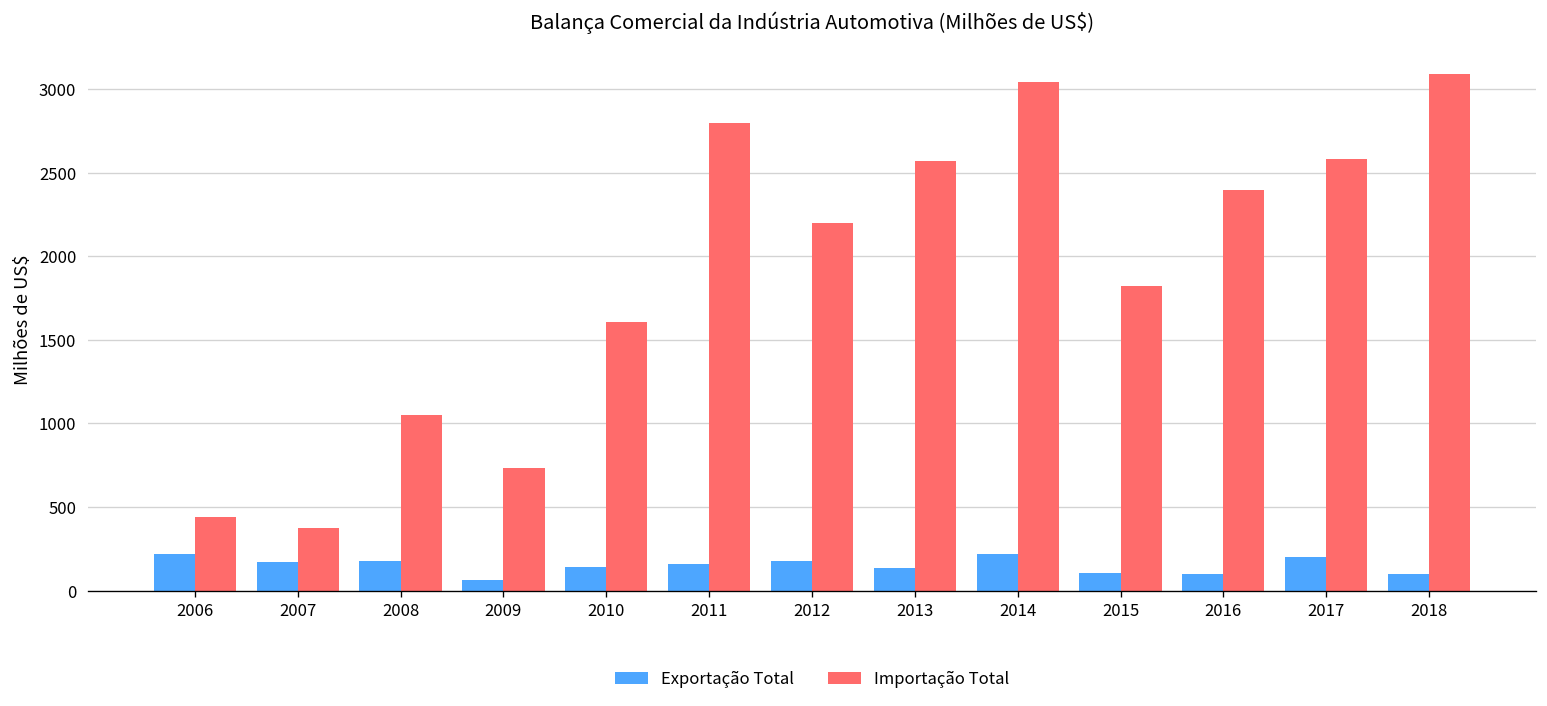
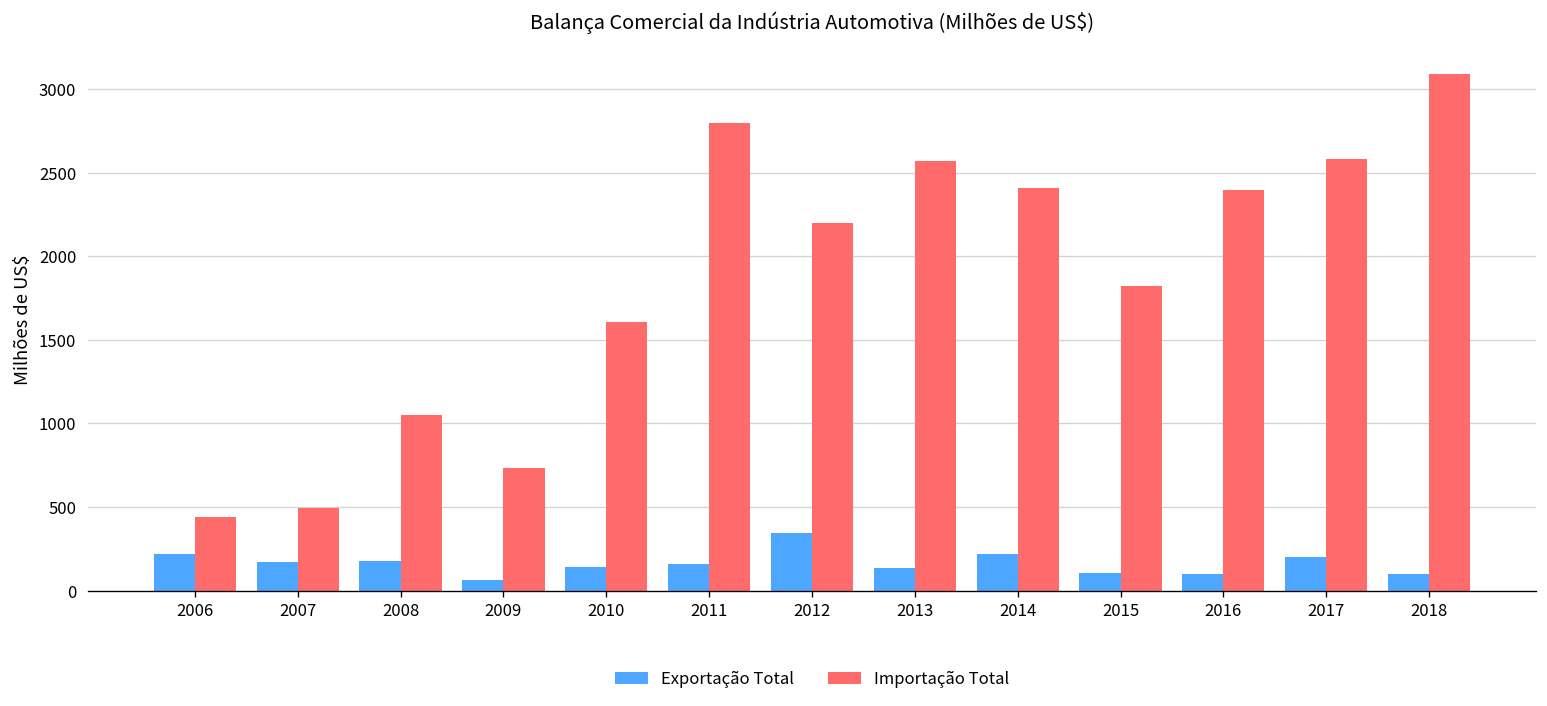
  {
    "Exportação Total": {
      "2006": 220,
      "2007": 170,
      "2008": 180,
      "2009": 70,
      "2010": 140,
      "2011": 160,
-     "2012": 170,
+     "2012": 340,
      "2013": 140,
      "2014": 220,
      "2015": 100,
      "2016": 100,
      "2017": 200,
      "2018": 100
    },
    "Importação Total": {
      "2006": 440,
-     "2007": 370,
+     "2007": 490,
      "2008": 1050,
      "2009": 730,
      "2010": 1610,
      "2011": 2800,
      "2012": 2200,
      "2013": 2570,
-     "2014": 3050,
+     "2014": 2410,
      "2015": 1820,
      "2016": 2400,
      "2017": 2590,
      "2018": 3090
    }
  }
